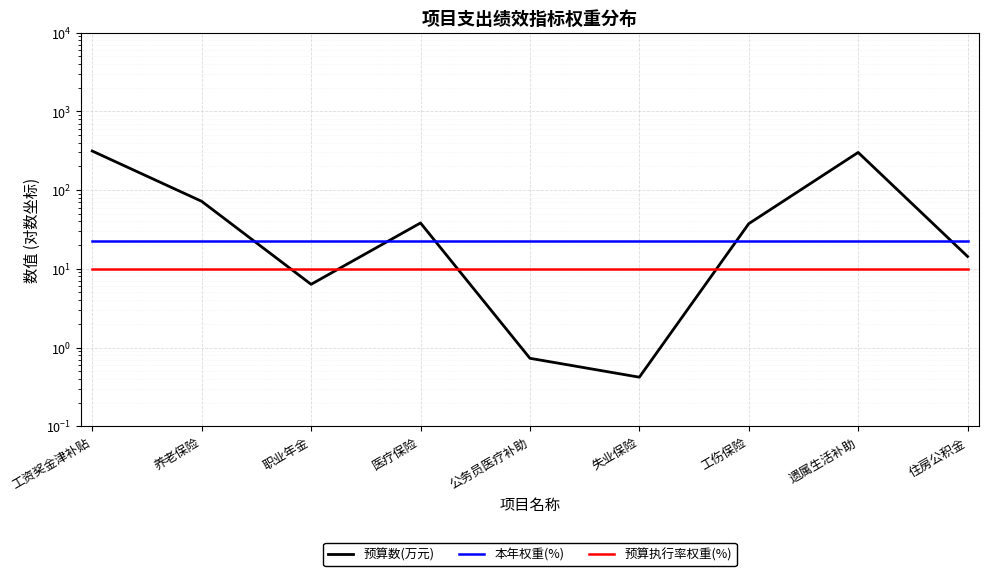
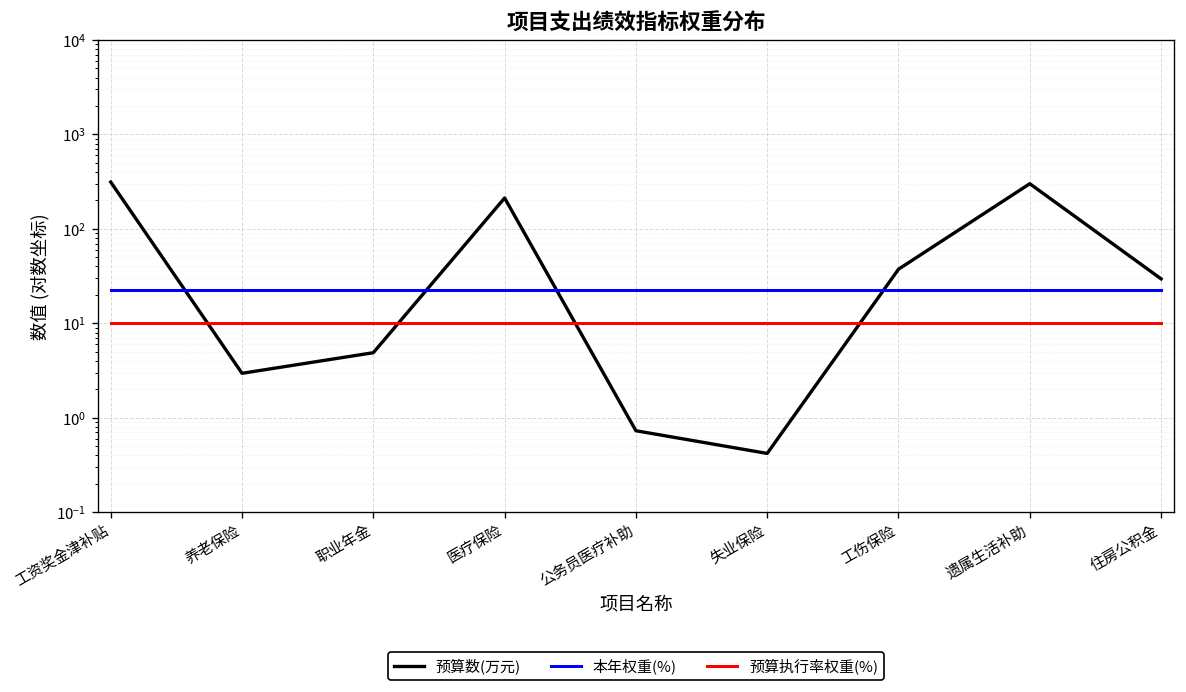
  {
    "预算数(万元)": {
      "工资奖金津补贴": 310,
-     "养老保险": 70,
-     "职业年金": 6,
-     "医疗保险": 40,
+     "养老保险": 3.0,
+     "职业年金": 5,
+     "医疗保险": 210,
      "公务员医疗补助": 0.7,
      "失业保险": 0.4,
      "工伤保险": 40,
      "遗属生活补助": 300,
-     "住房公积金": 14
+     "住房公积金": 30
    },
    "本年权重(%)": {
      "工资奖金津补贴": 23,
      "养老保险": 23,
      "职业年金": 23,
      "医疗保险": 23,
      "公务员医疗补助": 23,
      "失业保险": 23,
      "工伤保险": 23,
      "遗属生活补助": 23,
      "住房公积金": 23
    },
    "预算执行率权重(%)": {
      "工资奖金津补贴": 10,
      "养老保险": 10,
      "职业年金": 10,
      "医疗保险": 10,
      "公务员医疗补助": 10,
      "失业保险": 10,
      "工伤保险": 10,
      "遗属生活补助": 10,
      "住房公积金": 10
    }
  }
